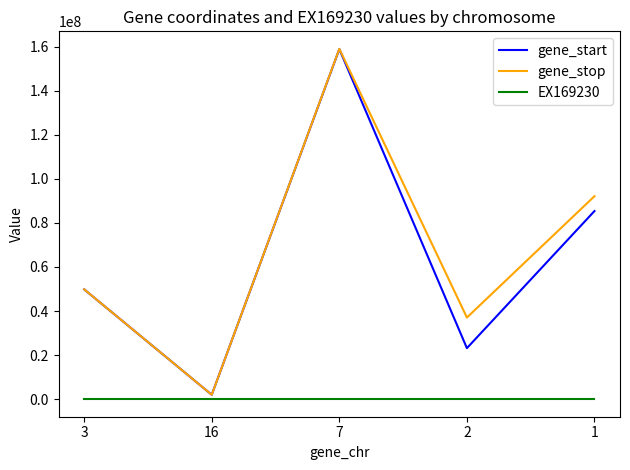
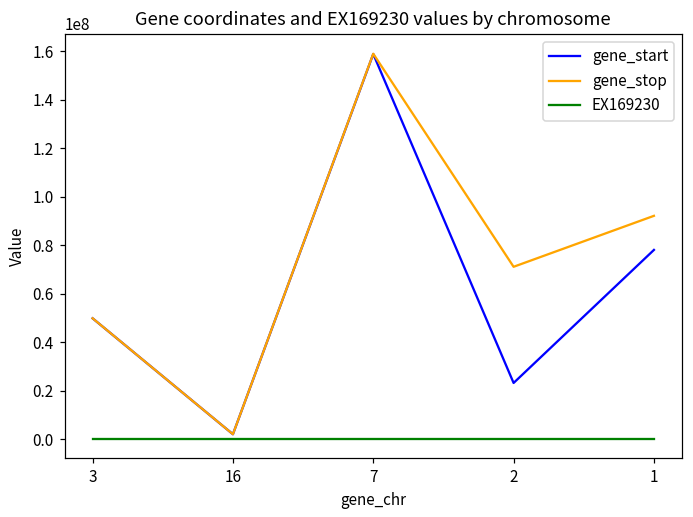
  {
    "gene_start": {
      "2": 23000000,
-     "1": 85000000
+     "1": 78000000
    },
    "gene_stop": {
-     "2": 37000000,
+     "2": 71000000,
      "1": 92000000
    },
    "EX169230": {
      "3": 0,
      "16": 0,
      "7": 0,
      "2": 0,
      "1": 0
    }
  }
